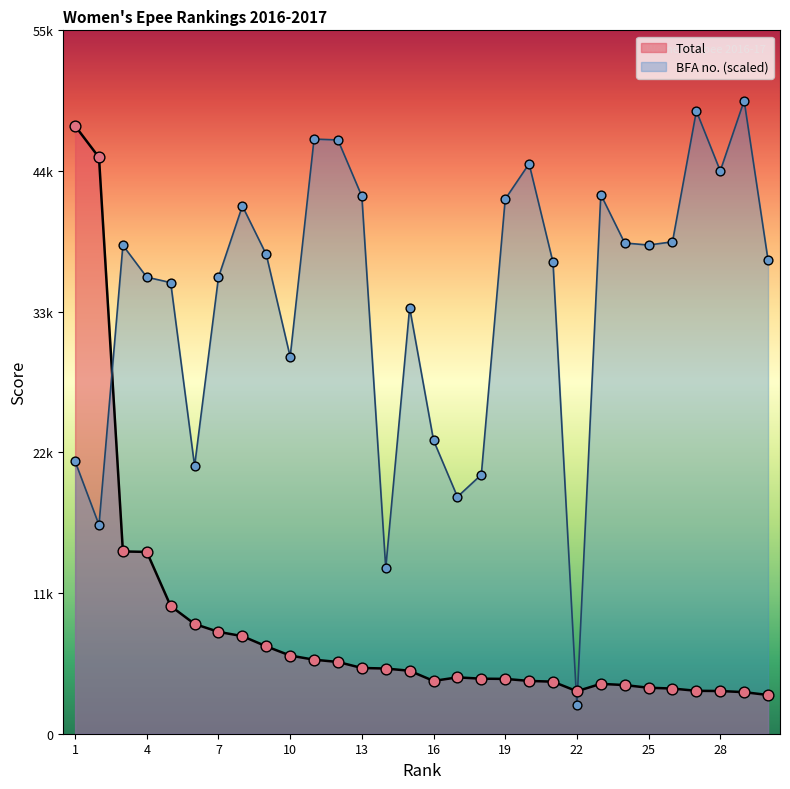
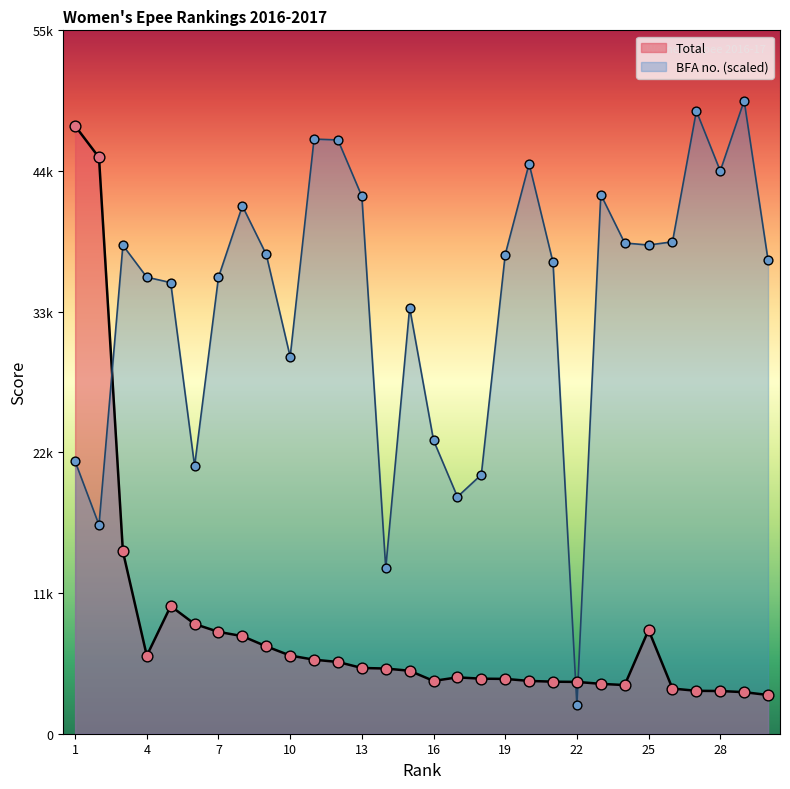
  {
    "Total": {
      "1": 47500,
-     "4": 14200,
+     "4": 6100,
      "7": 8000,
      "10": 6100,
      "13": 5100,
      "16": 4100,
      "19": 4300,
-     "22": 3300,
-     "25": 3600,
+     "22": 4100,
+     "25": 8100,
      "28": 3300
    },
    "BFA no. (scaled)": {
      "1": 21300,
      "4": 35700,
      "7": 35700,
      "10": 29500,
      "13": 42000,
      "16": 22900,
-     "19": 41800,
+     "19": 37500,
      "22": 2200,
      "25": 38200,
      "28": 44000
    }
  }
